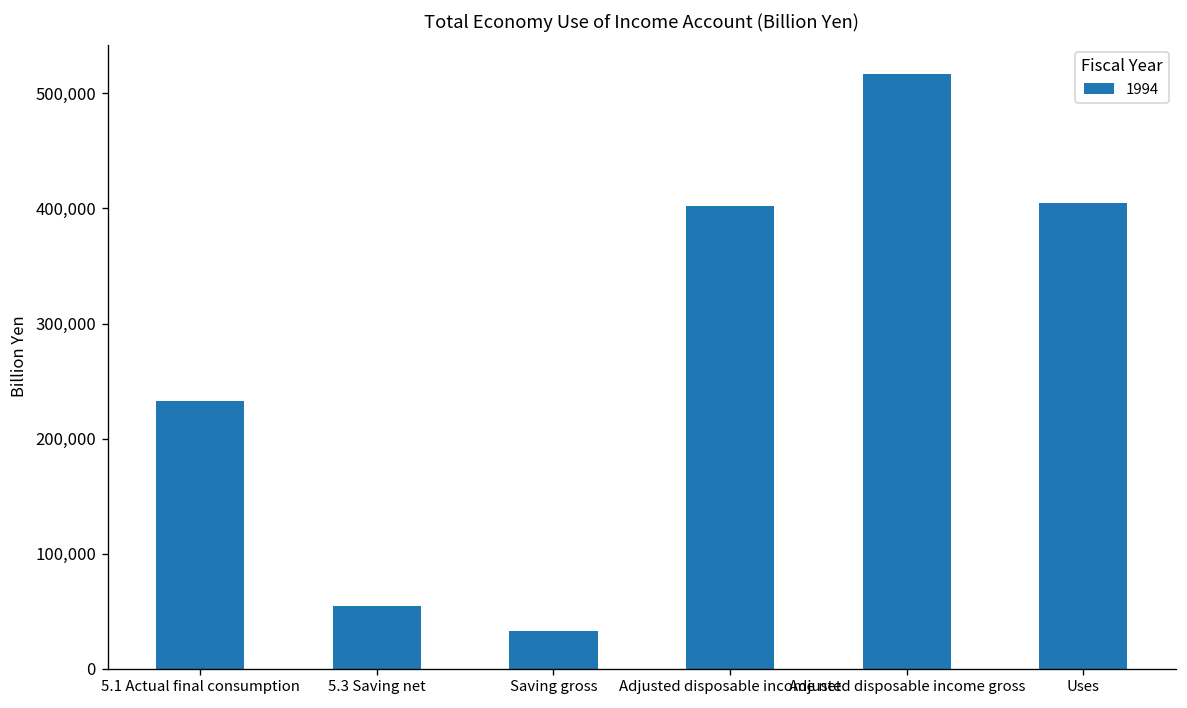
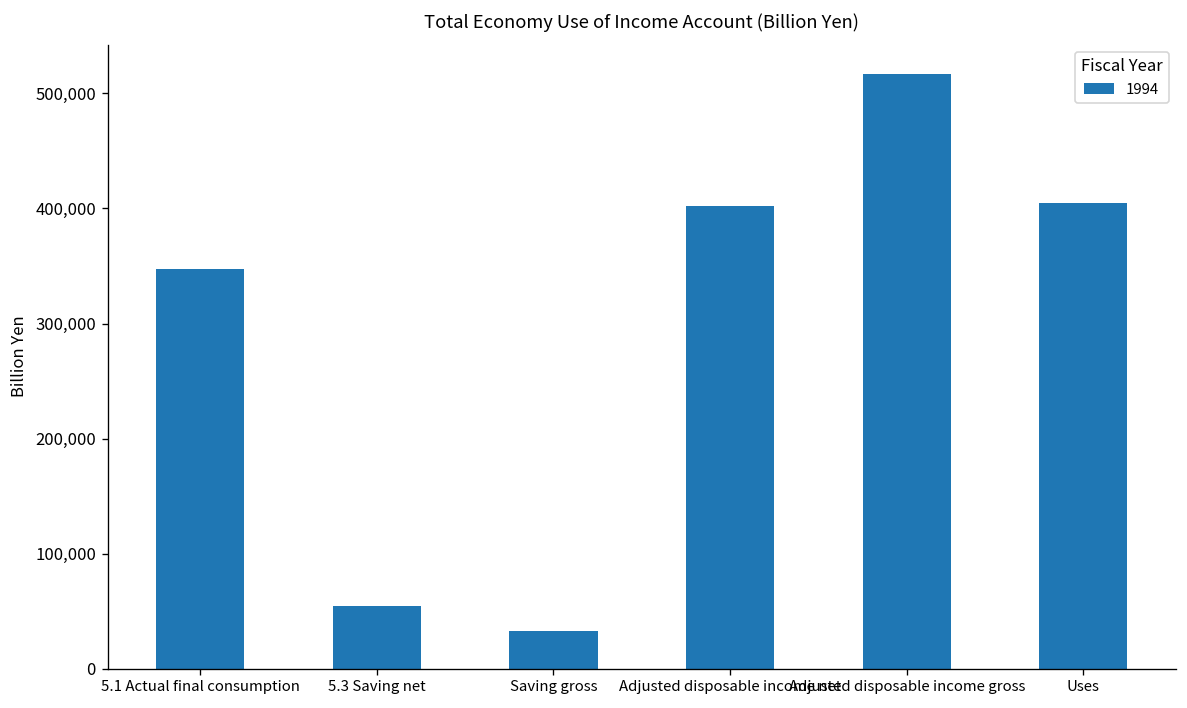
  {
-   "5.1 Actual final consumption": "230,000",
+   "5.1 Actual final consumption": "350,000",
    "5.3 Saving net": "50,000",
    "Saving gross": "30,000",
    "Uses": "400,000"
  }
